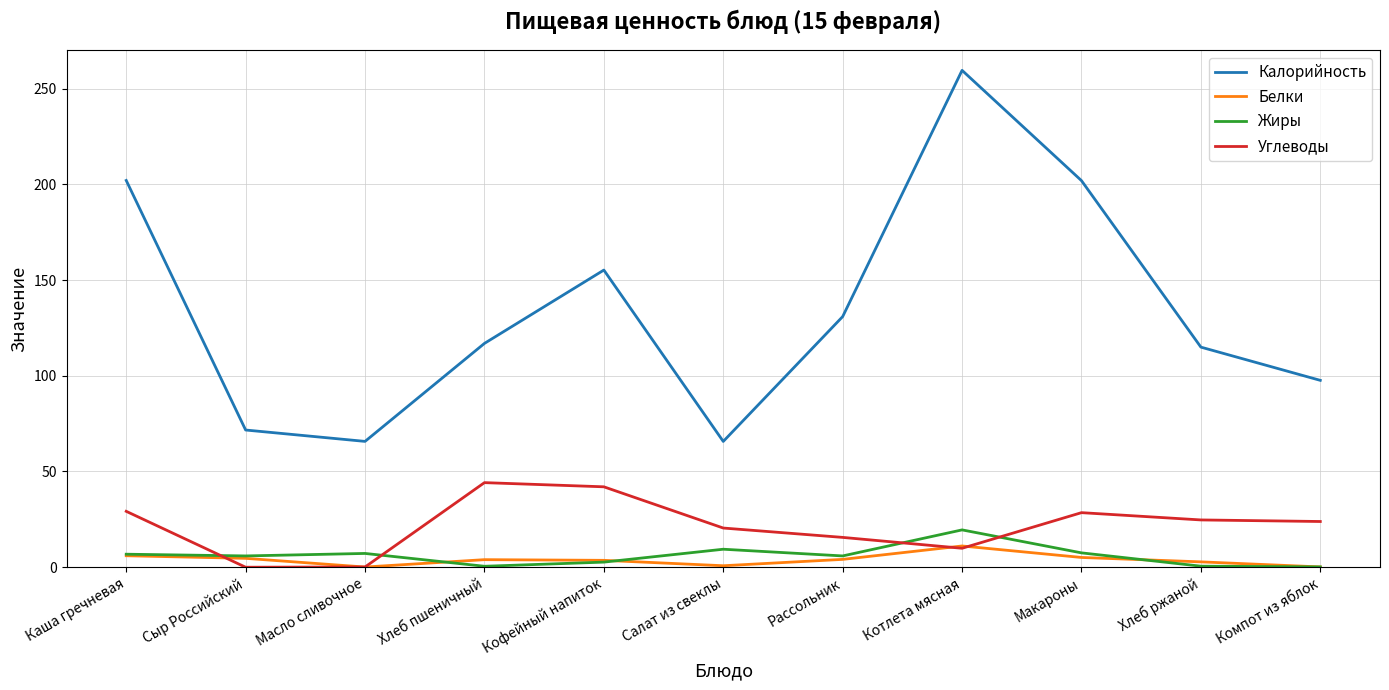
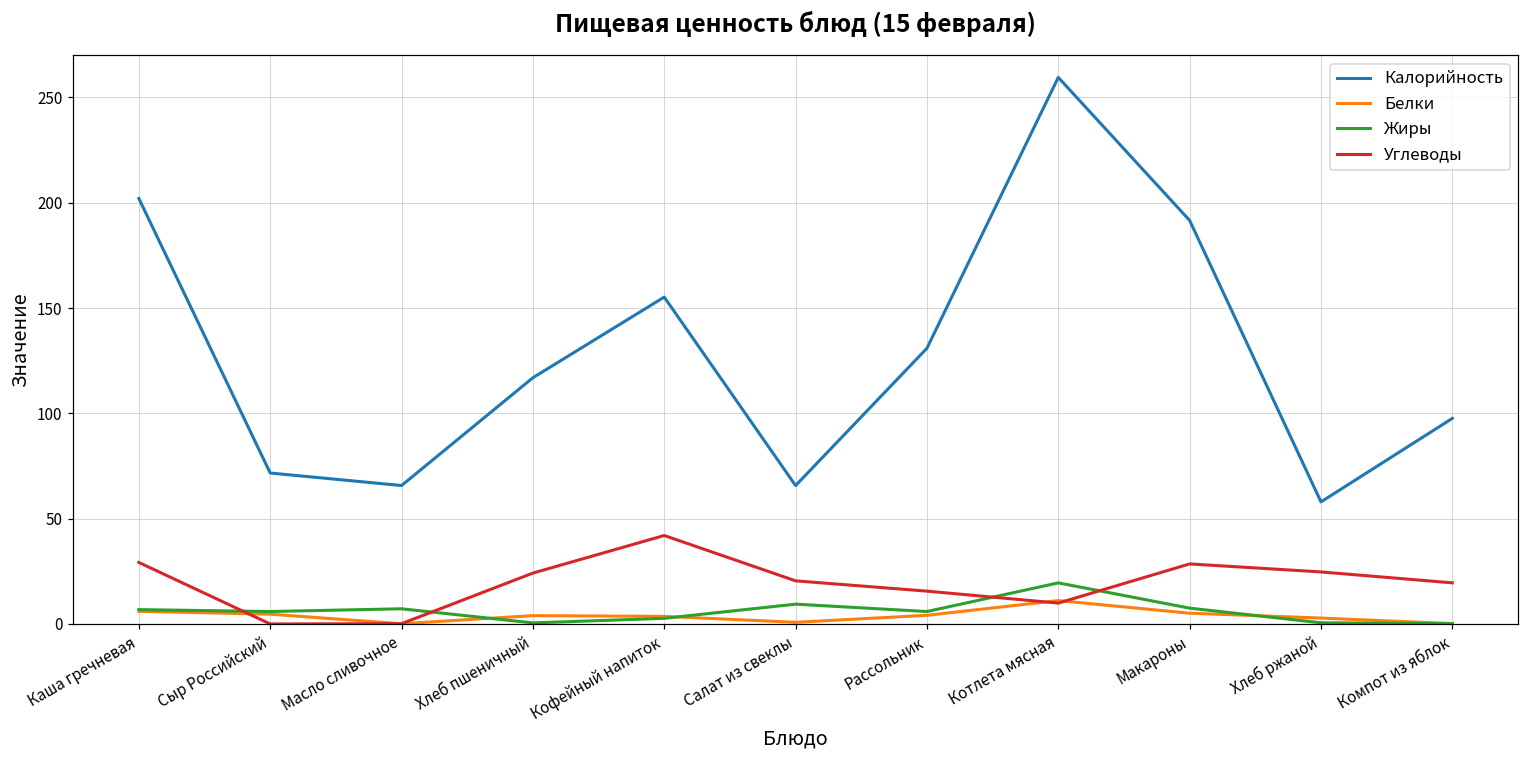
  {
    "Калорийность": {
      "Каша гречневая": 202,
      "Сыр Российский": 72,
      "Масло сливочное": 66,
      "Хлеб пшеничный": 117,
      "Кофейный напиток": 155,
      "Салат из свеклы": 66,
      "Рассольник": 131,
      "Котлета мясная": 260,
-     "Макароны": 202,
-     "Хлеб ржаной": 115,
+     "Макароны": 192,
+     "Хлеб ржаной": 58,
      "Компот из яблок": 98
    },
    "Белки": {
      "Хлеб пшеничный": 4,
      "Салат из свеклы": 1,
      "Рассольник": 4,
      "Макароны": 5,
      "Хлеб ржаной": 3
    },
    "Жиры": {
      "Масло сливочное": 7,
      "Хлеб пшеничный": 1,
      "Салат из свеклы": 9,
      "Рассольник": 6,
      "Котлета мясная": 20,
      "Макароны": 8,
      "Хлеб ржаной": 1
    },
    "Углеводы": {
      "Каша гречневая": 29,
      "Сыр Российский": 0,
-     "Хлеб пшеничный": 44,
+     "Хлеб пшеничный": 24,
      "Кофейный напиток": 42,
      "Салат из свеклы": 20,
      "Рассольник": 16,
      "Макароны": 29,
      "Хлеб ржаной": 25,
-     "Компот из яблок": 24
+     "Компот из яблок": 20
    }
  }
